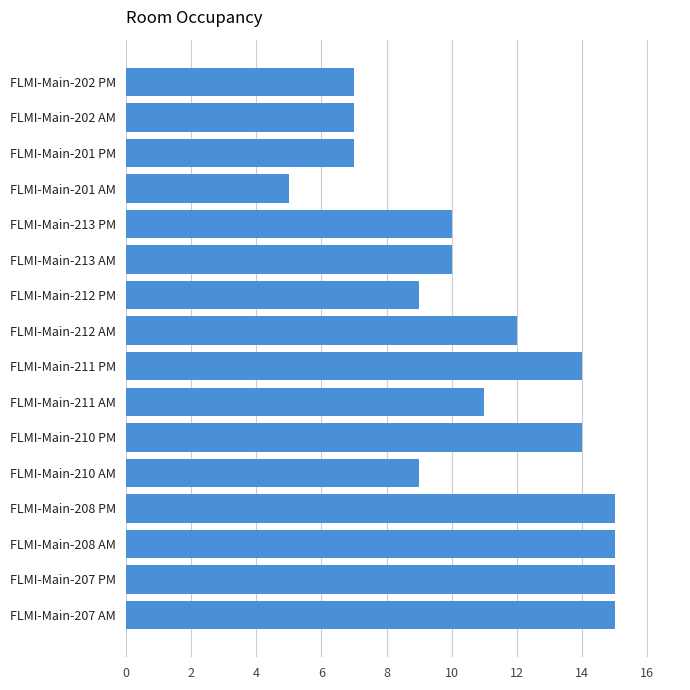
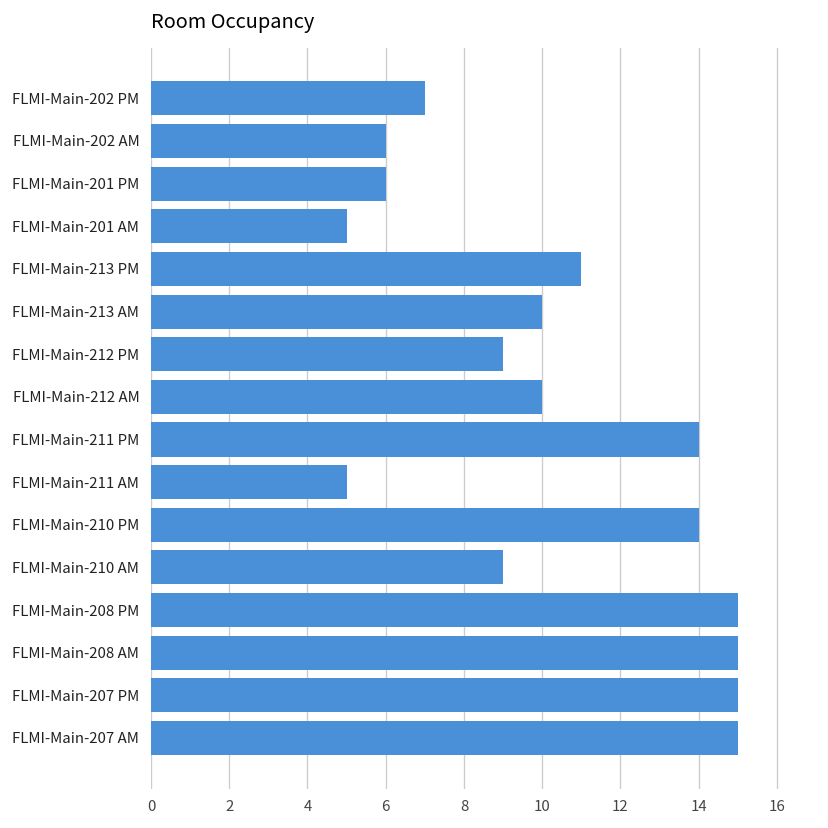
  {
    "FLMI-Main-202 PM": 7,
-   "FLMI-Main-202 AM": 7,
-   "FLMI-Main-201 PM": 7,
+   "FLMI-Main-202 AM": 6,
+   "FLMI-Main-201 PM": 6,
    "FLMI-Main-201 AM": 5,
-   "FLMI-Main-213 PM": 10,
+   "FLMI-Main-213 PM": 11,
    "FLMI-Main-213 AM": 10,
    "FLMI-Main-212 PM": 9,
-   "FLMI-Main-212 AM": 12,
+   "FLMI-Main-212 AM": 10,
    "FLMI-Main-211 PM": 14,
-   "FLMI-Main-211 AM": 11,
+   "FLMI-Main-211 AM": 5,
    "FLMI-Main-210 PM": 14,
    "FLMI-Main-210 AM": 9,
    "FLMI-Main-208 PM": 15,
    "FLMI-Main-208 AM": 15,
    "FLMI-Main-207 PM": 15,
    "FLMI-Main-207 AM": 15
  }
